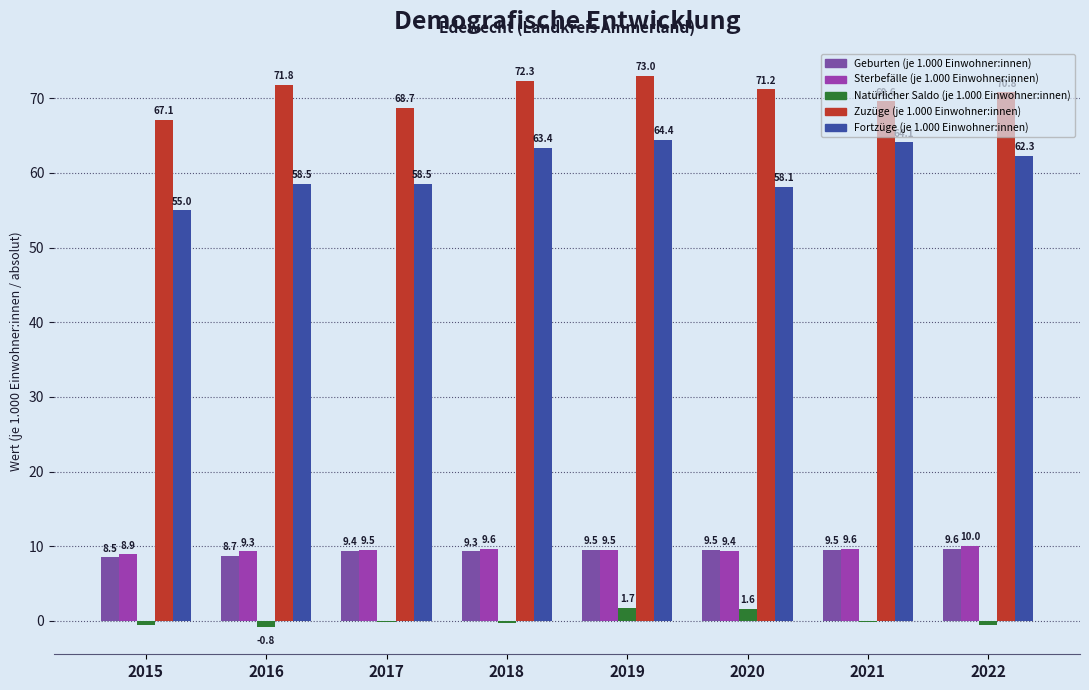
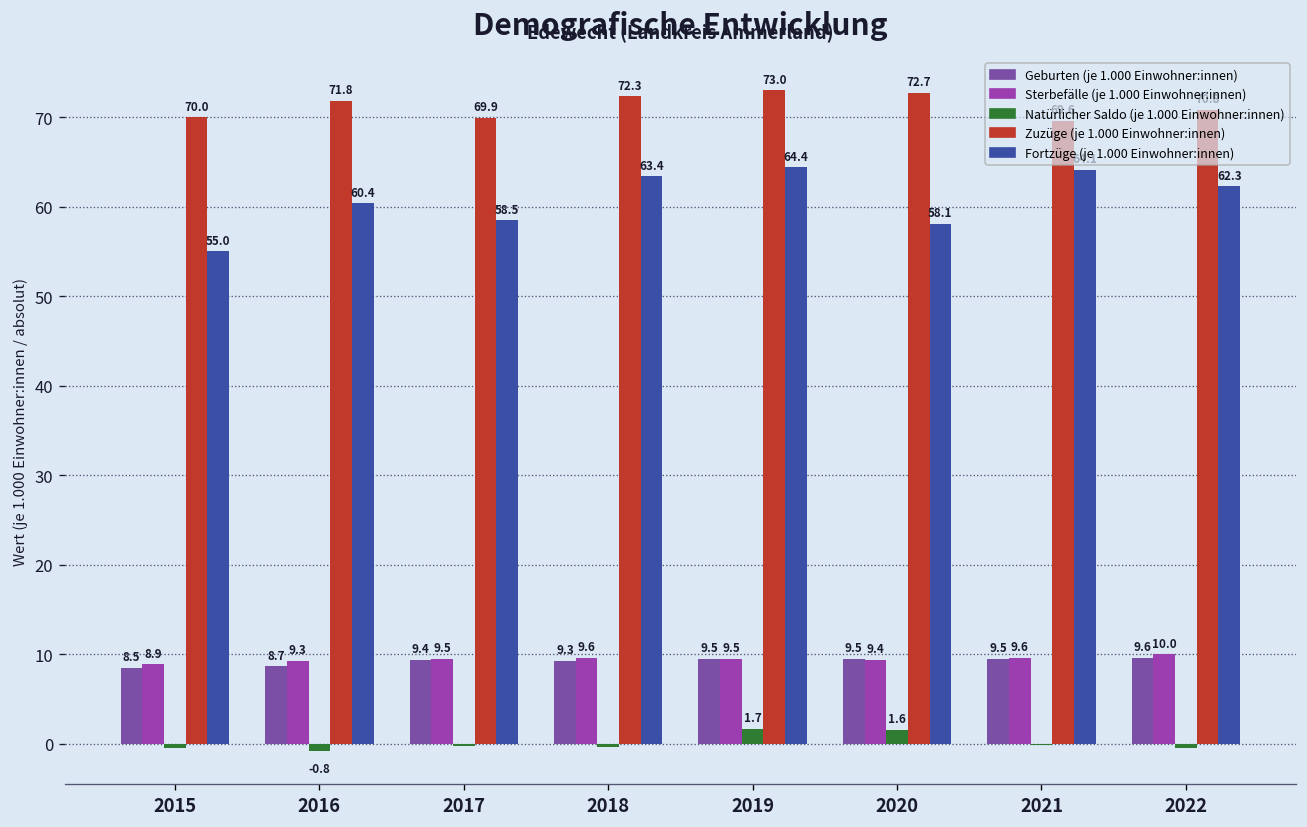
  {
    "Natürlicher Saldo (je 1.000 Einwohner:innen)": {
      "2016": -0.8,
      "2019": 1.7,
      "2020": 1.6
    },
    "Zuzüge (je 1.000 Einwohner:innen)": {
-     "2015": 67.1,
+     "2015": 70.0,
      "2016": 71.8,
-     "2017": 68.7,
+     "2017": 69.9,
      "2018": 72.3,
      "2019": 73.0,
-     "2020": 71.2
+     "2020": 72.7
    },
    "Fortzüge (je 1.000 Einwohner:innen)": {
      "2015": 55.0,
-     "2016": 58.5,
+     "2016": 60.4,
      "2017": 58.5,
      "2018": 63.4,
      "2019": 64.4,
      "2020": 58.1,
      "2022": 62.3
    }
  }
